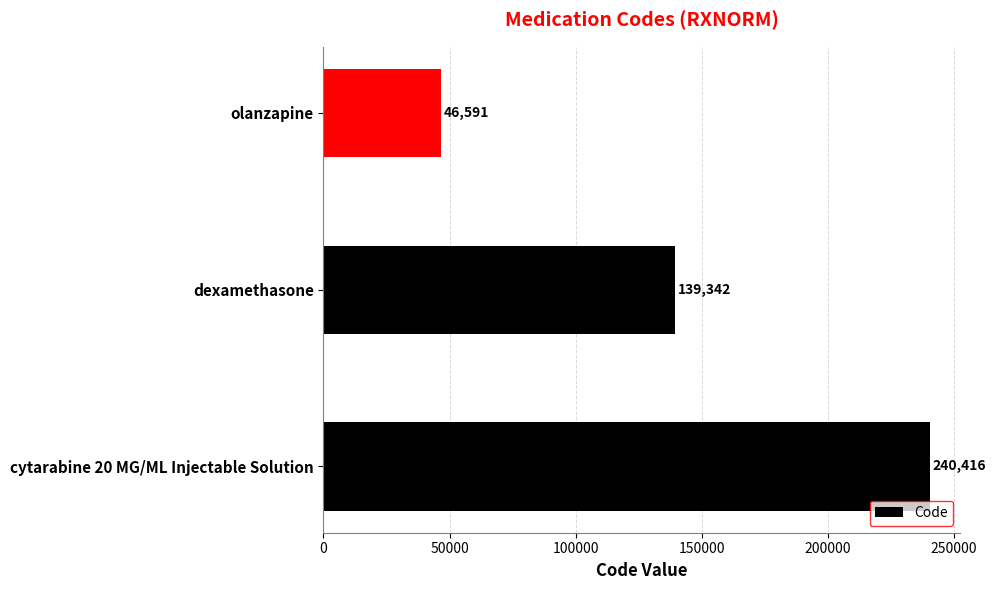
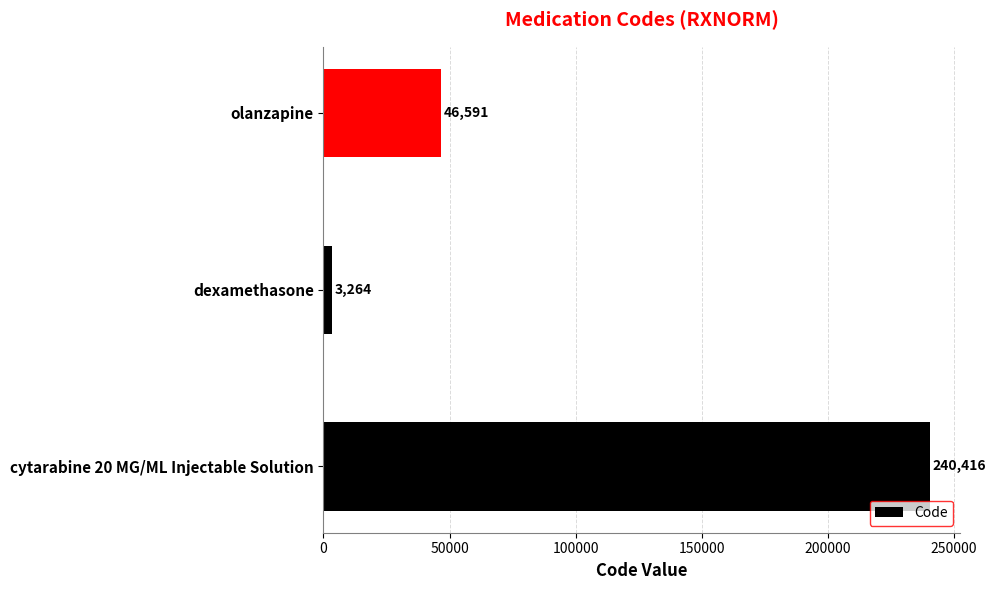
  {
    "olanzapine": "46,591",
-   "dexamethasone": "139,342",
+   "dexamethasone": "3,264",
    "cytarabine 20 MG/ML Injectable Solution": "240,416"
  }
